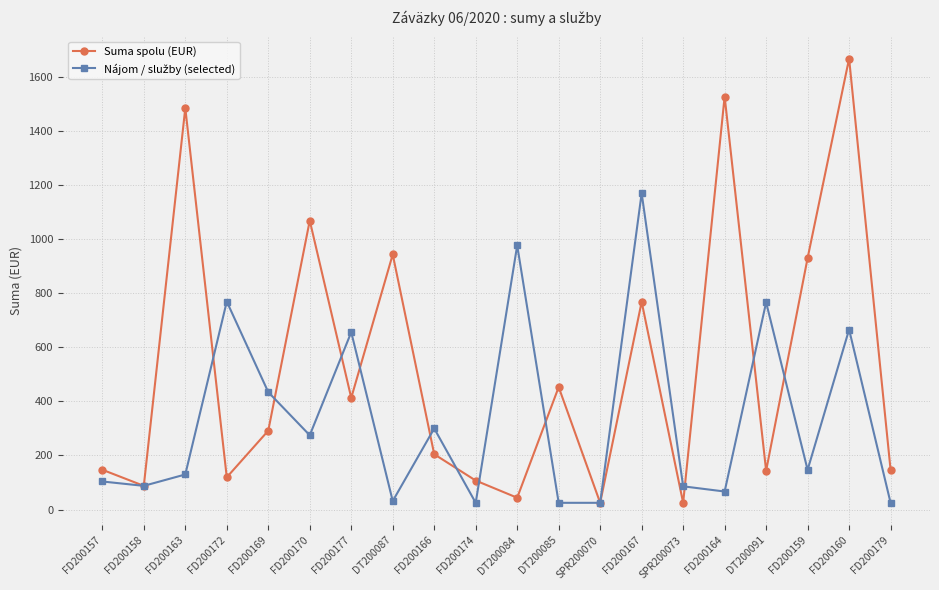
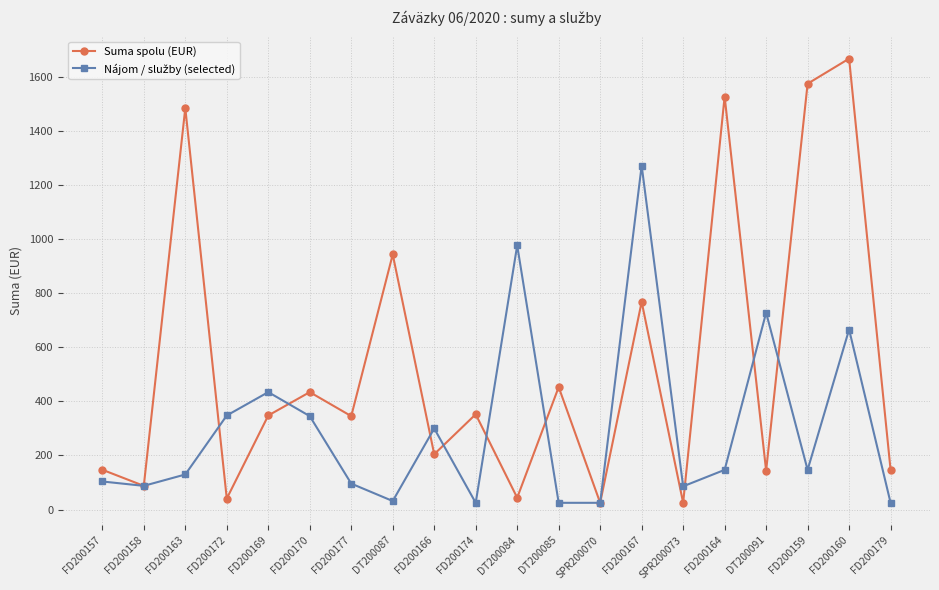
  {
    "Suma spolu (EUR)": {
      "FD200157": 150,
      "FD200163": 1480,
-     "FD200172": 120,
-     "FD200169": 290,
-     "FD200170": 1070,
-     "FD200177": 410,
+     "FD200172": 40,
+     "FD200169": 350,
+     "FD200170": 430,
+     "FD200177": 350,
      "DT200087": 940,
      "FD200166": 200,
-     "FD200174": 110,
+     "FD200174": 350,
      "DT200084": 40,
      "DT200085": 450,
      "FD200167": 770,
      "SPR200073": 30,
      "FD200164": 1530,
      "DT200091": 140,
-     "FD200159": 930,
+     "FD200159": 1580,
      "FD200160": 1670,
      "FD200179": 150
    },
    "Nájom / služby (selected)": {
      "FD200157": 100,
      "FD200163": 130,
-     "FD200172": 770,
+     "FD200172": 350,
      "FD200169": 430,
-     "FD200170": 270,
-     "FD200177": 660,
+     "FD200170": 350,
+     "FD200177": 100,
      "DT200087": 30,
      "FD200166": 300,
      "FD200174": 30,
      "DT200084": 980,
      "DT200085": 30,
-     "FD200167": 1170,
+     "FD200167": 1270,
      "SPR200073": 90,
-     "FD200164": 70,
-     "DT200091": 770,
+     "FD200164": 150,
+     "DT200091": 730,
      "FD200159": 150,
      "FD200160": 670,
      "FD200179": 30
    }
  }
